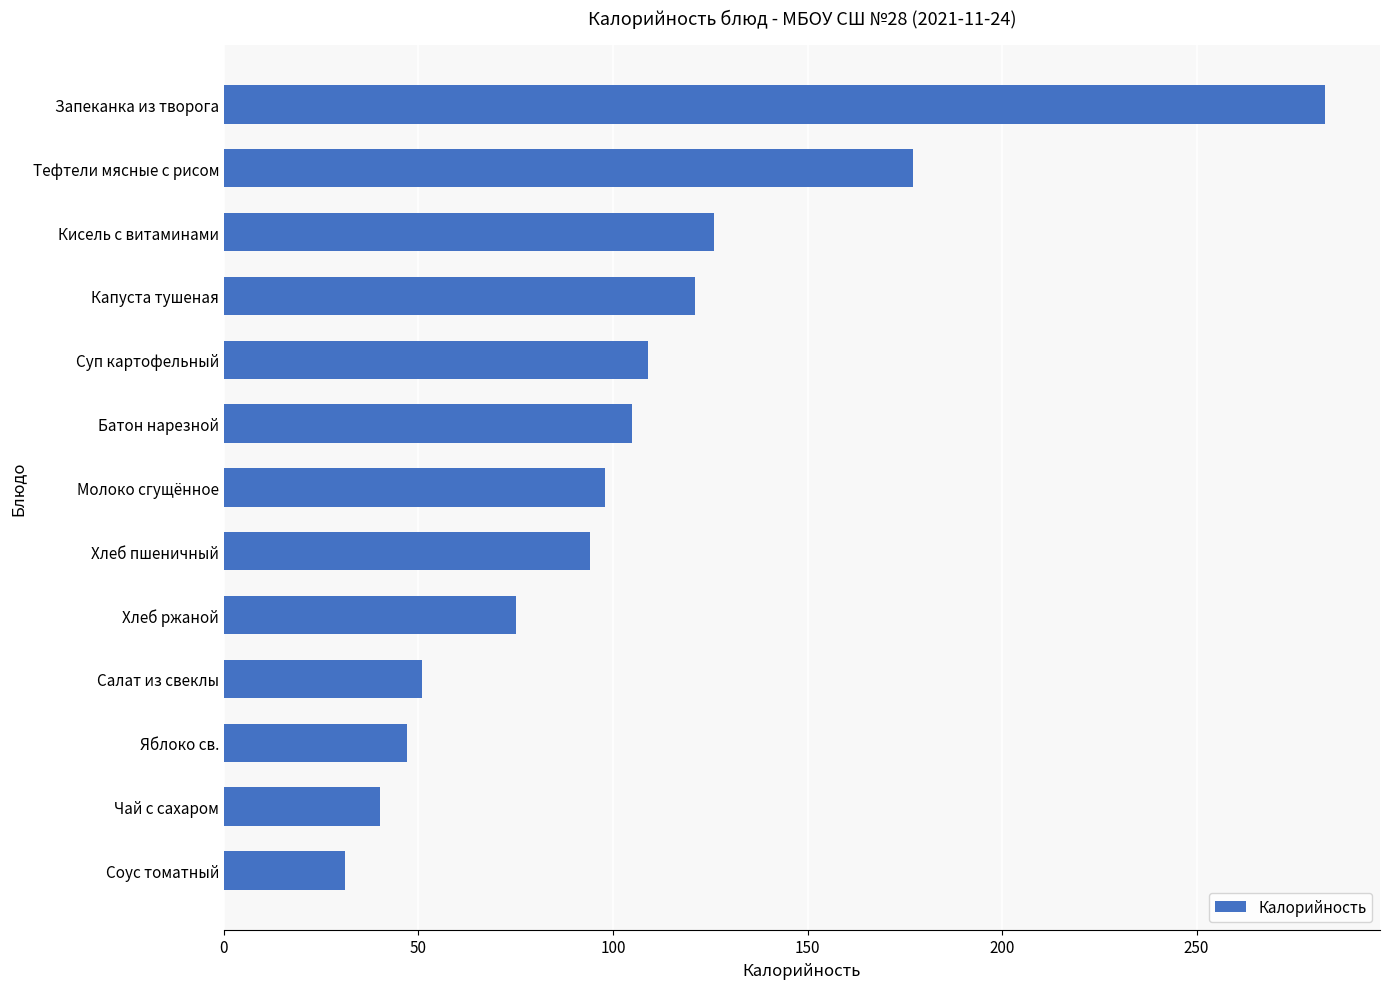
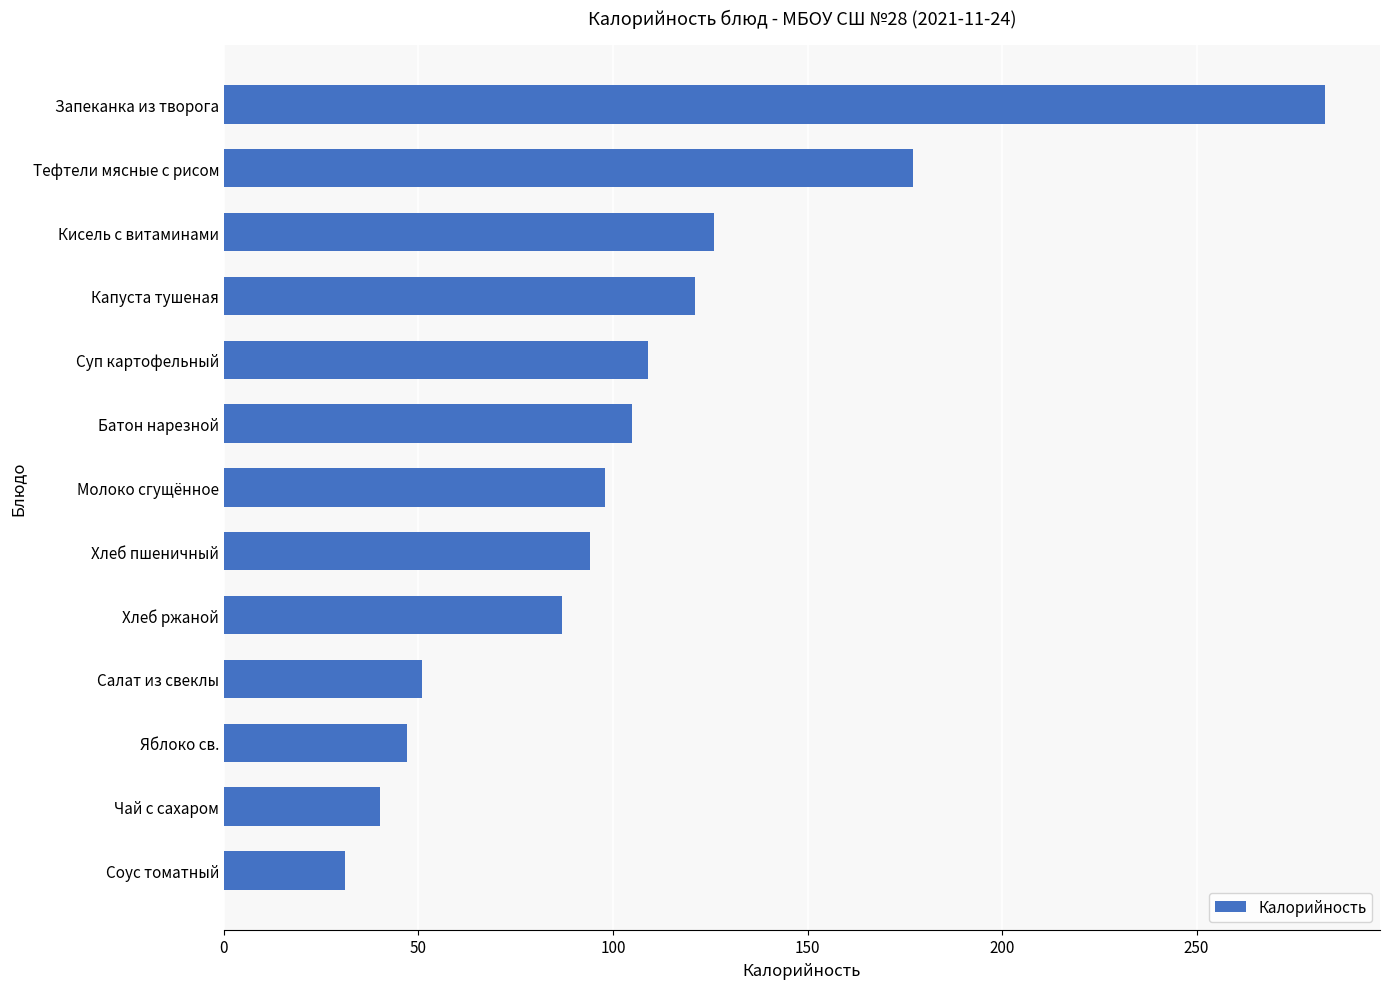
  {
    "Запеканка из творога": 283,
    "Тефтели мясные с рисом": 177,
    "Кисель с витаминами": 126,
    "Капуста тушеная": 121,
    "Суп картофельный": 109,
    "Батон нарезной": 105,
    "Молоко сгущённое": 98,
    "Хлеб пшеничный": 94,
-   "Хлеб ржаной": 75,
+   "Хлеб ржаной": 87,
    "Салат из свеклы": 51,
    "Яблоко св.": 47,
    "Чай с сахаром": 40,
    "Соус томатный": 31
  }
